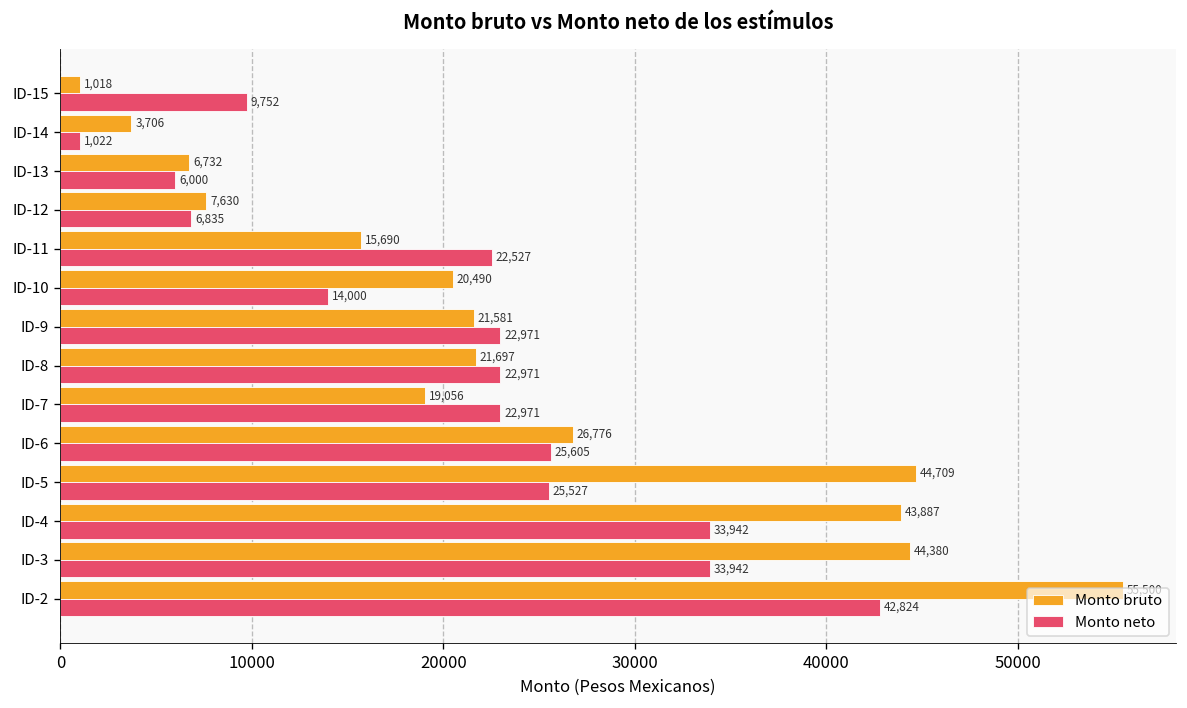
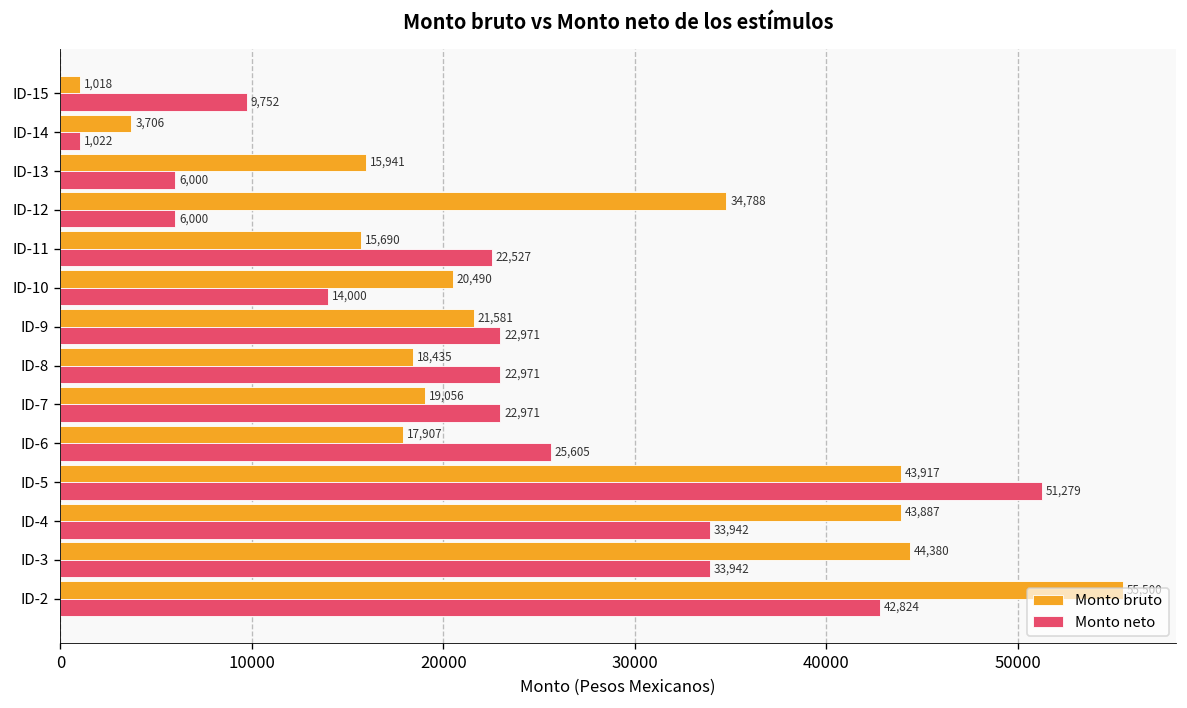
  {
    "Monto bruto": {
      "ID-15": "1,018",
      "ID-14": "3,706",
-     "ID-13": "6,732",
-     "ID-12": "7,630",
+     "ID-13": "15,941",
+     "ID-12": "34,788",
      "ID-11": "15,690",
      "ID-10": "20,490",
      "ID-9": "21,581",
-     "ID-8": "21,697",
+     "ID-8": "18,435",
      "ID-7": "19,056",
-     "ID-6": "26,776",
-     "ID-5": "44,709",
+     "ID-6": "17,907",
+     "ID-5": "43,917",
      "ID-4": "43,887",
      "ID-3": "44,380"
    },
    "Monto neto": {
      "ID-15": "9,752",
      "ID-14": "1,022",
      "ID-13": "6,000",
-     "ID-12": "6,835",
+     "ID-12": "6,000",
      "ID-11": "22,527",
      "ID-10": "14,000",
      "ID-9": "22,971",
      "ID-8": "22,971",
      "ID-7": "22,971",
      "ID-6": "25,605",
-     "ID-5": "25,527",
+     "ID-5": "51,279",
      "ID-4": "33,942",
      "ID-3": "33,942",
      "ID-2": "42,824"
    }
  }
